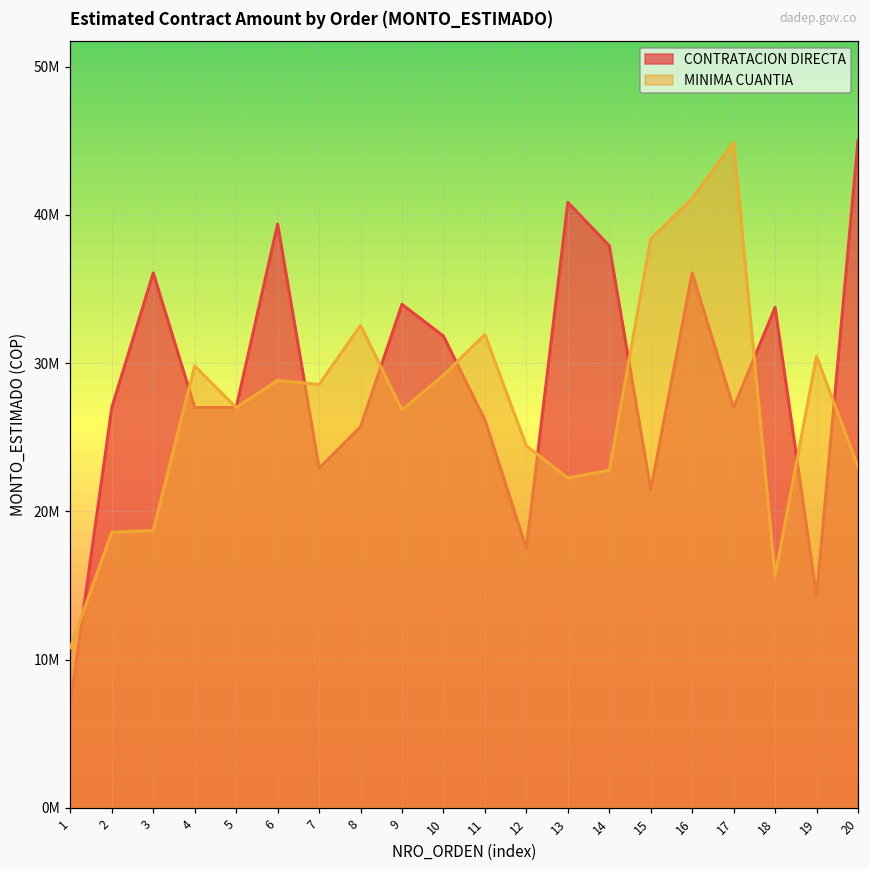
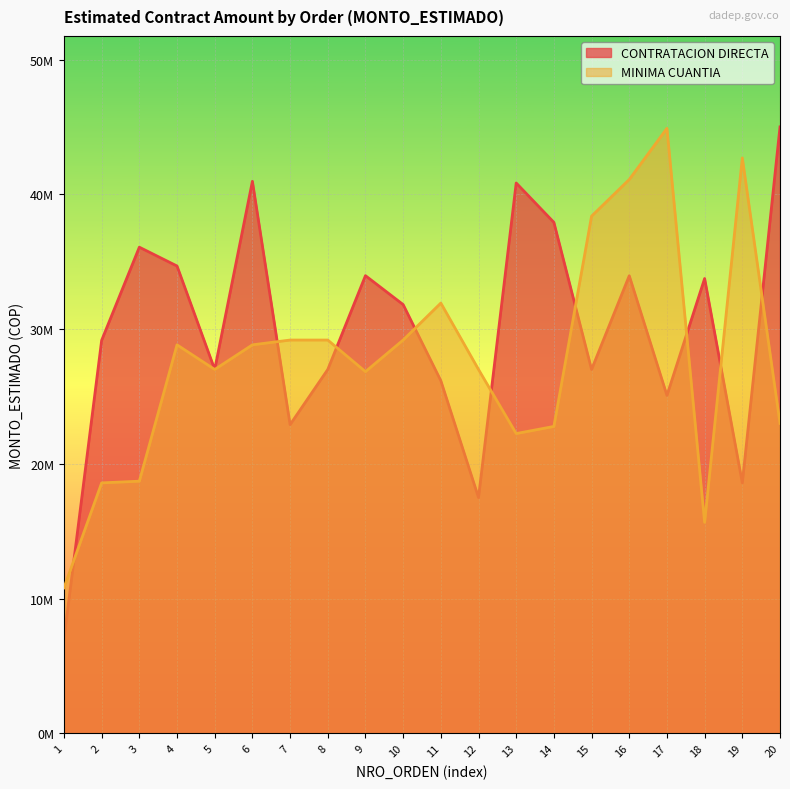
  {
    "CONTRATACION DIRECTA": {
      "1": 7000000,
-     "2": 27000000,
+     "2": 29200000,
      "3": 36100000,
-     "4": 27000000,
-     "6": 39400000,
+     "4": 34700000,
+     "6": 41000000,
      "7": 22900000,
-     "8": 25700000,
+     "8": 27000000,
      "9": 34000000,
      "10": 31800000,
      "11": 26200000,
      "12": 17500000,
      "13": 40800000,
      "14": 37900000,
-     "15": 21400000,
-     "16": 36100000,
-     "17": 27000000,
+     "15": 27000000,
+     "16": 34000000,
+     "17": 25100000,
      "18": 33800000,
-     "19": 14300000,
+     "19": 18600000,
      "20": 45000000
    },
    "MINIMA CUANTIA": {
      "1": 10800000,
      "2": 18600000,
      "3": 18700000,
-     "4": 29800000,
+     "4": 28800000,
      "6": 28800000,
-     "7": 28600000,
-     "8": 32500000,
+     "7": 29200000,
+     "8": 29200000,
      "9": 26800000,
      "10": 29200000,
      "11": 31900000,
-     "12": 24400000,
+     "12": 27000000,
      "13": 22200000,
      "14": 22800000,
      "15": 38400000,
      "16": 41100000,
      "17": 44900000,
      "18": 15700000,
-     "19": 30500000,
+     "19": 42700000,
      "20": 23000000
    }
  }
